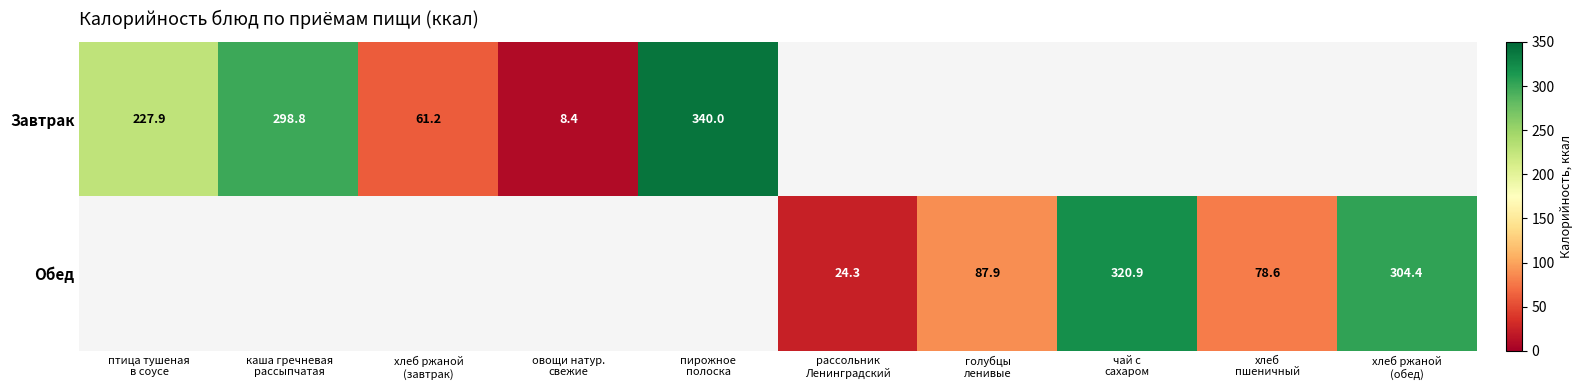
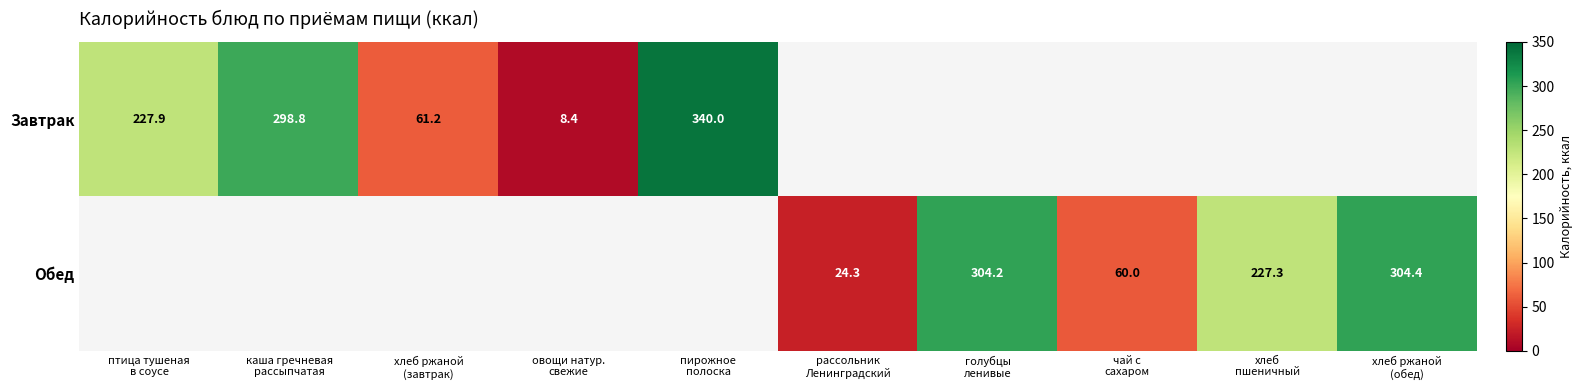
  {
    "Завтрак": {
      "птица тушеная в соусе": 227.9,
      "каша гречневая рассыпчатая": 298.8,
      "хлеб ржаной (завтрак)": 61.2,
      "овощи натур. свежие": 8.4,
      "пирожное полоска": 340.0
    },
    "Обед": {
      "рассольник Ленинградский": 24.3,
-     "голубцы ленивые": 87.9,
-     "чай с сахаром": 320.9,
-     "хлеб пшеничный": 78.6,
+     "голубцы ленивые": 304.2,
+     "чай с сахаром": 60.0,
+     "хлеб пшеничный": 227.3,
      "хлеб ржаной (обед)": 304.4
    }
  }
